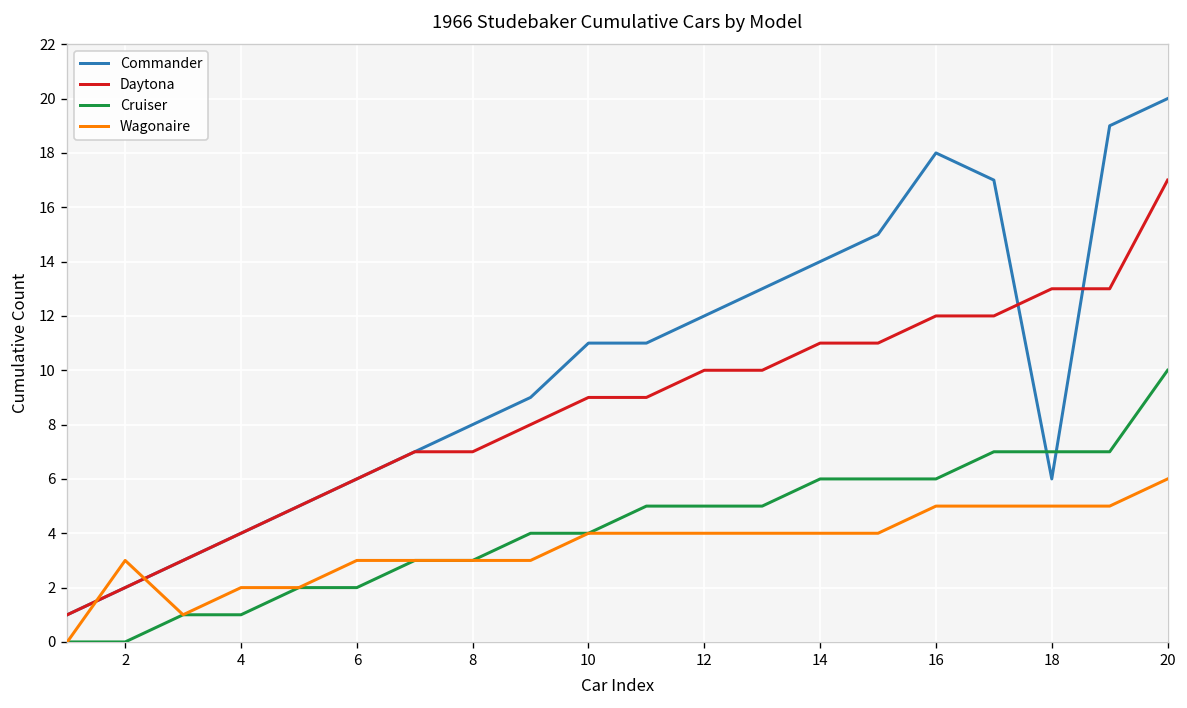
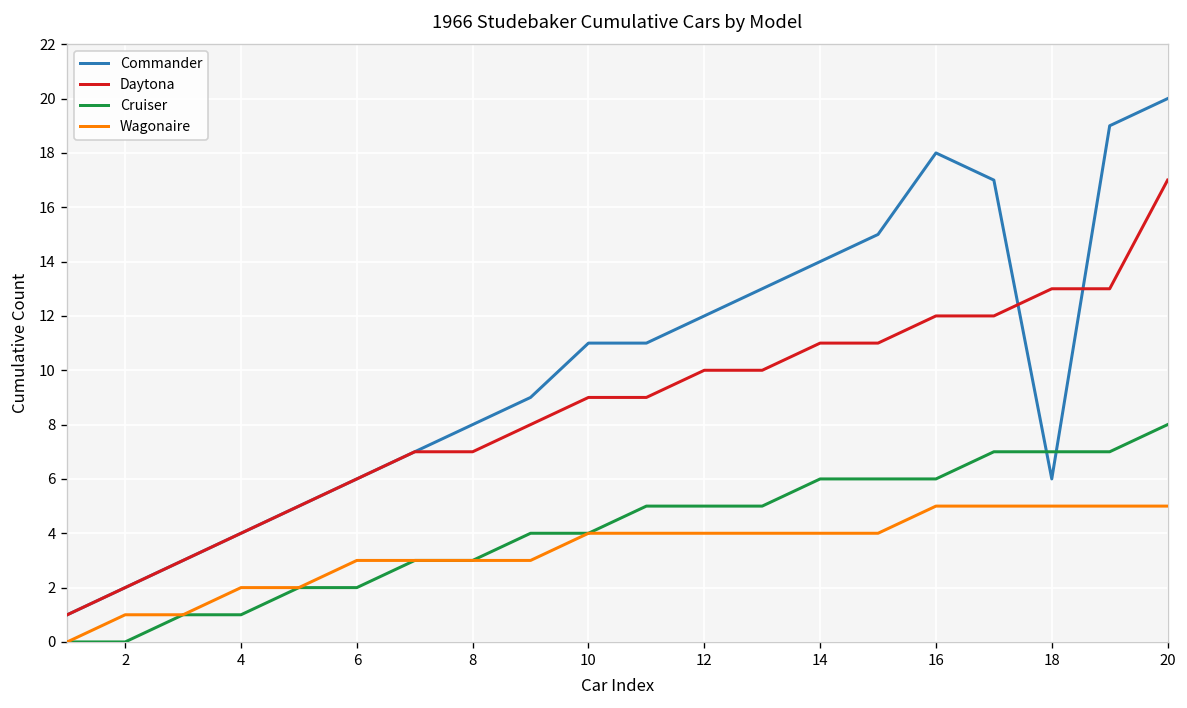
  {
    "Commander": {
      "8": 8,
      "10": 11,
      "12": 12,
      "14": 14,
      "16": 18,
      "18": 6,
      "20": 20
    },
    "Daytona": {
      "8": 7,
      "10": 9,
      "12": 10,
      "14": 11,
      "16": 12,
      "18": 13,
      "20": 17
    },
    "Cruiser": {
      "2": 0,
      "4": 1,
      "6": 2,
      "12": 5,
      "14": 6,
      "16": 6,
      "18": 7,
-     "20": 10
+     "20": 8
    },
    "Wagonaire": {
-     "2": 3,
+     "2": 1,
      "4": 2,
      "6": 3,
      "12": 4,
      "14": 4,
      "16": 5,
      "18": 5,
-     "20": 6
+     "20": 5
    }
  }
